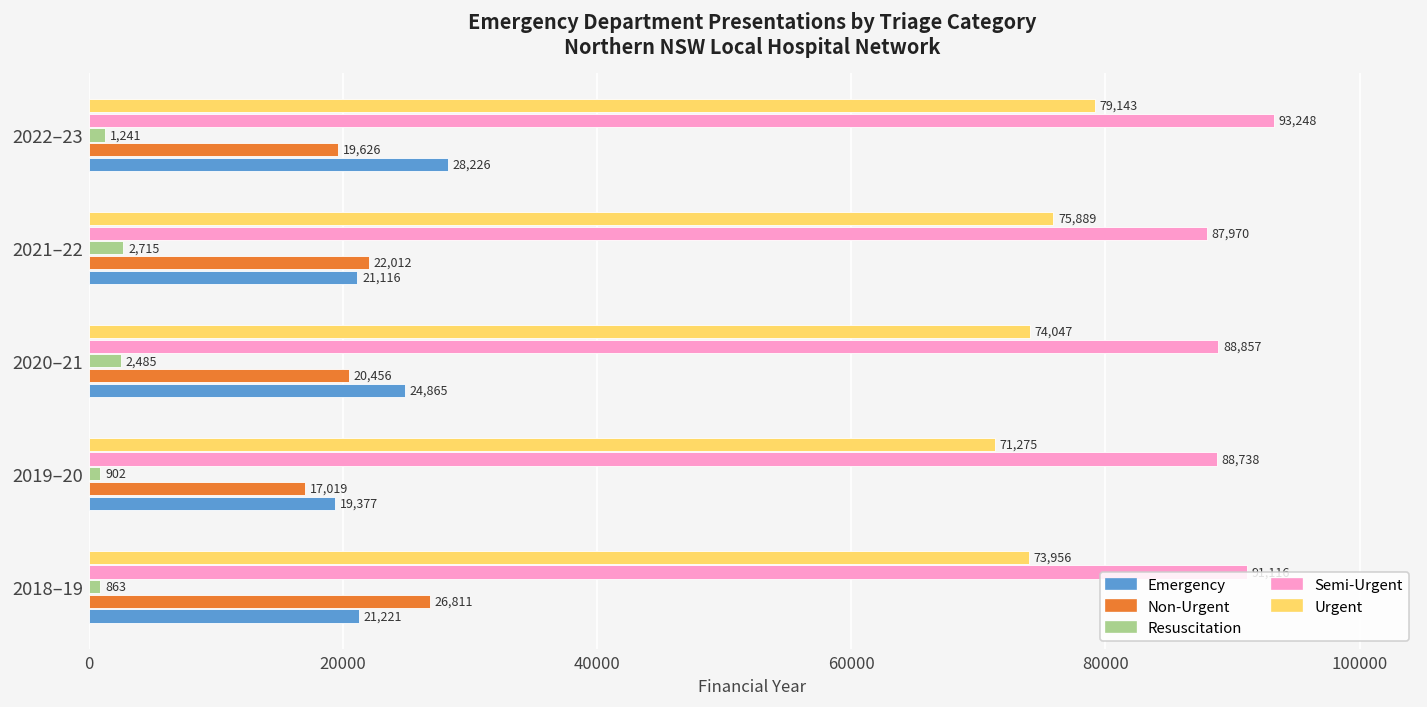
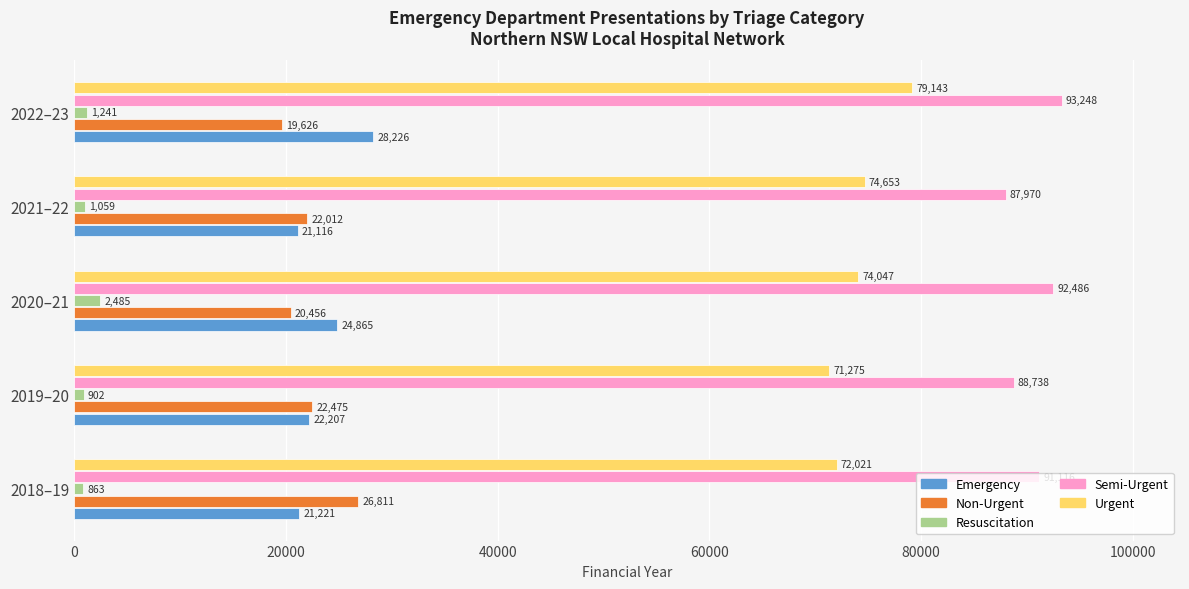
  {
    "Emergency": {
      "2022–23": "28,226",
      "2021–22": "21,116",
      "2020–21": "24,865",
-     "2019–20": "19,377",
+     "2019–20": "22,207",
      "2018–19": "21,221"
    },
    "Non-Urgent": {
      "2022–23": "19,626",
      "2021–22": "22,012",
      "2020–21": "20,456",
-     "2019–20": "17,019",
+     "2019–20": "22,475",
      "2018–19": "26,811"
    },
    "Resuscitation": {
      "2022–23": "1,241",
-     "2021–22": "2,715",
+     "2021–22": "1,059",
      "2020–21": "2,485",
      "2019–20": "902",
      "2018–19": "863"
    },
    "Semi-Urgent": {
      "2022–23": "93,248",
      "2021–22": "87,970",
-     "2020–21": "88,857",
+     "2020–21": "92,486",
      "2019–20": "88,738"
    },
    "Urgent": {
      "2022–23": "79,143",
-     "2021–22": "75,889",
+     "2021–22": "74,653",
      "2020–21": "74,047",
      "2019–20": "71,275",
-     "2018–19": "73,956"
+     "2018–19": "72,021"
    }
  }
